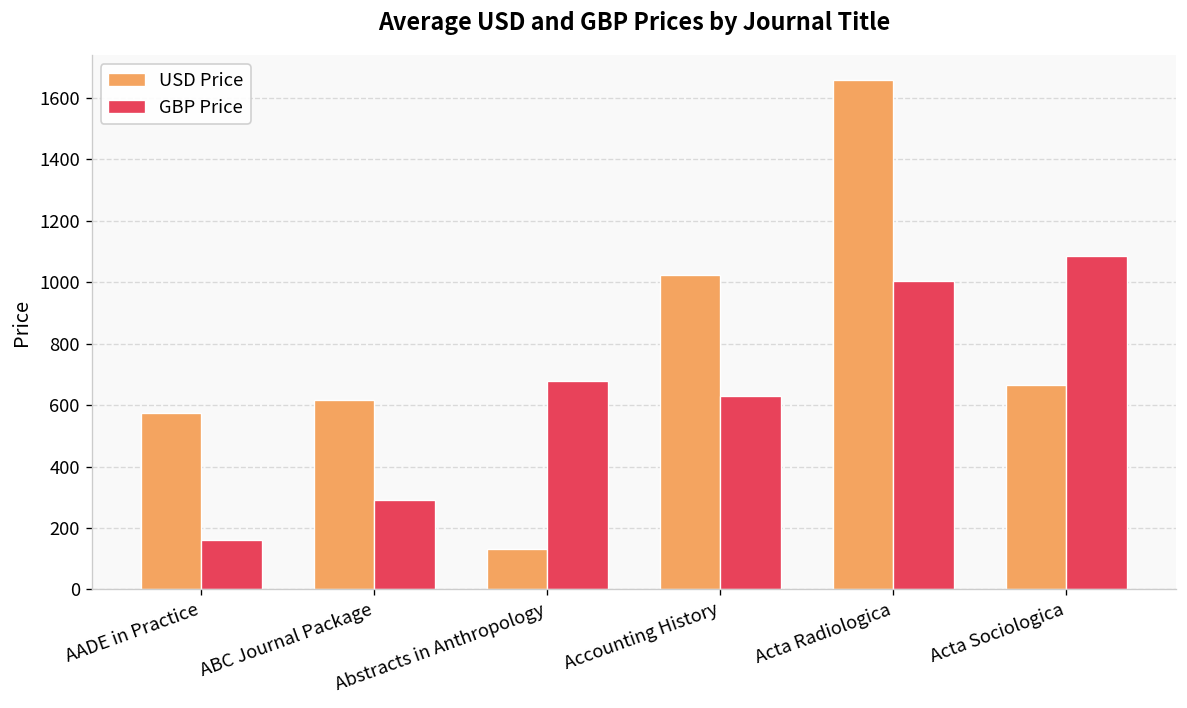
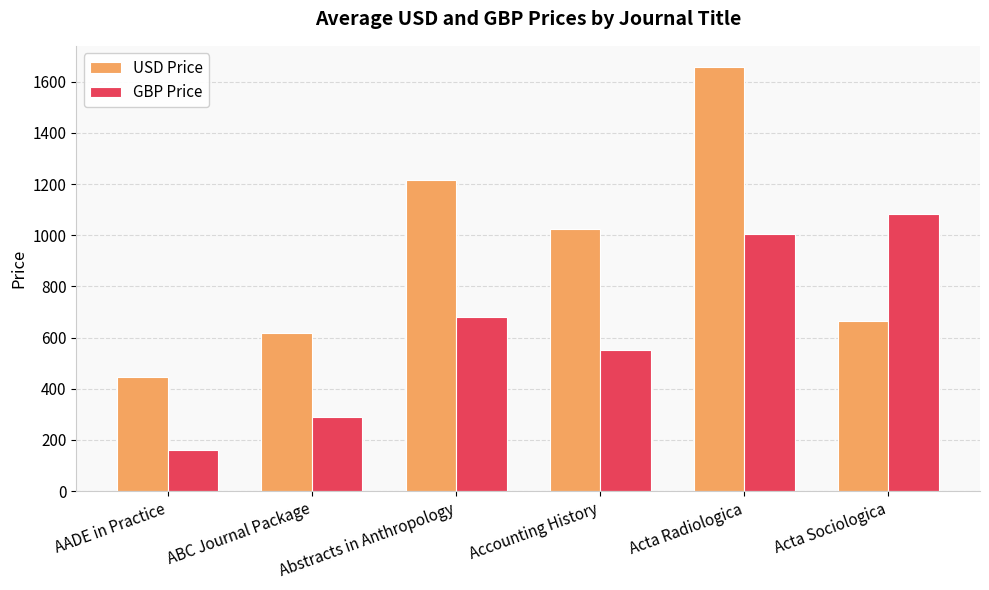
  {
    "USD Price": {
-     "AADE in Practice": 580,
+     "AADE in Practice": 450,
      "ABC Journal Package": 620,
-     "Abstracts in Anthropology": 130,
+     "Abstracts in Anthropology": 1220,
      "Accounting History": 1020,
      "Acta Radiologica": 1660,
      "Acta Sociologica": 670
    },
    "GBP Price": {
      "AADE in Practice": 160,
      "ABC Journal Package": 290,
      "Abstracts in Anthropology": 680,
-     "Accounting History": 630,
+     "Accounting History": 550,
      "Acta Radiologica": 1000,
      "Acta Sociologica": 1080
    }
  }
